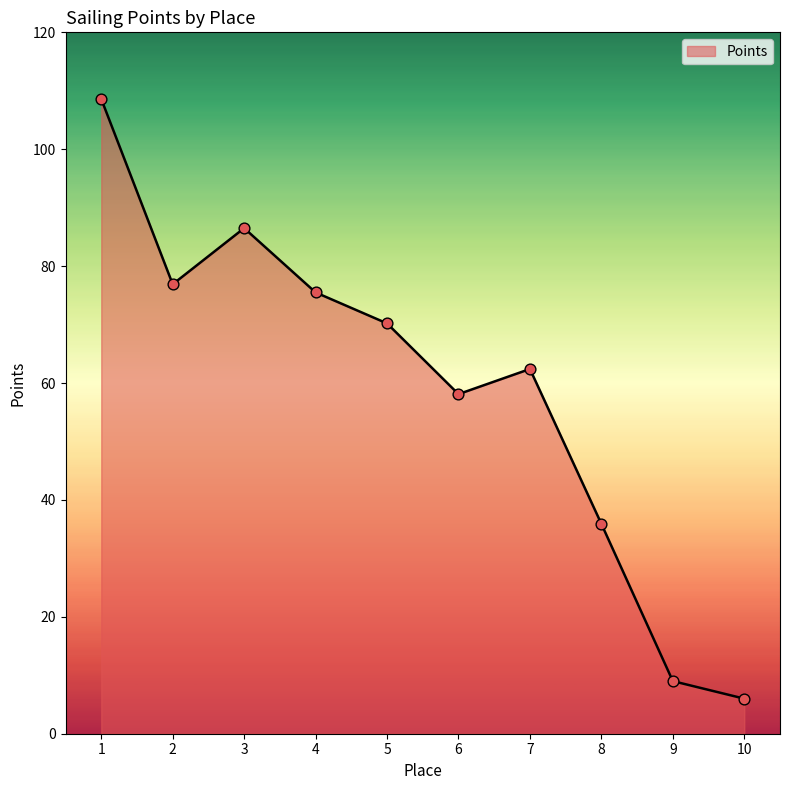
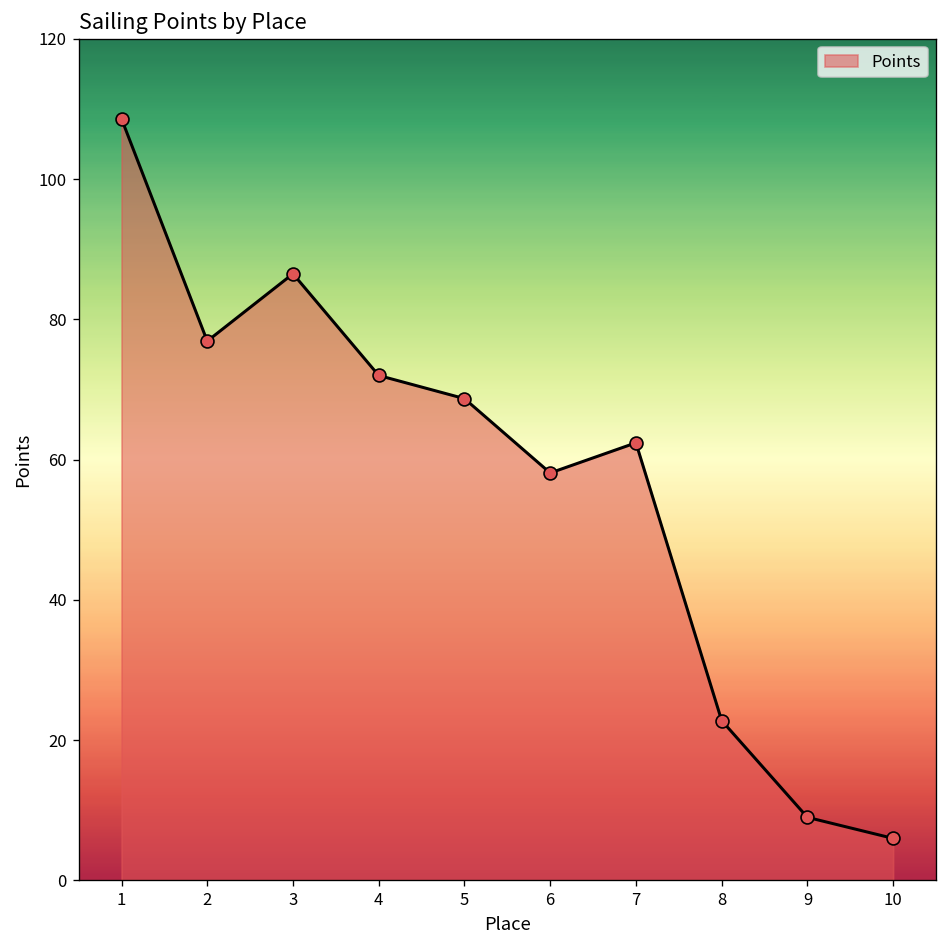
  {
    "1": 109,
    "2": 77,
    "3": 87,
-   "4": 76,
-   "5": 70,
+   "4": 72,
+   "5": 69,
    "6": 58,
    "7": 62,
-   "8": 36,
+   "8": 23,
    "9": 9,
    "10": 6
  }
